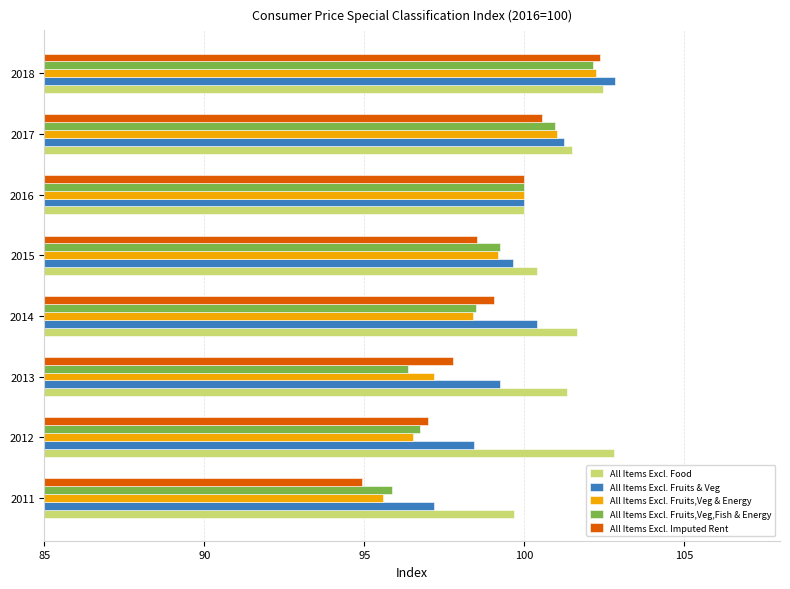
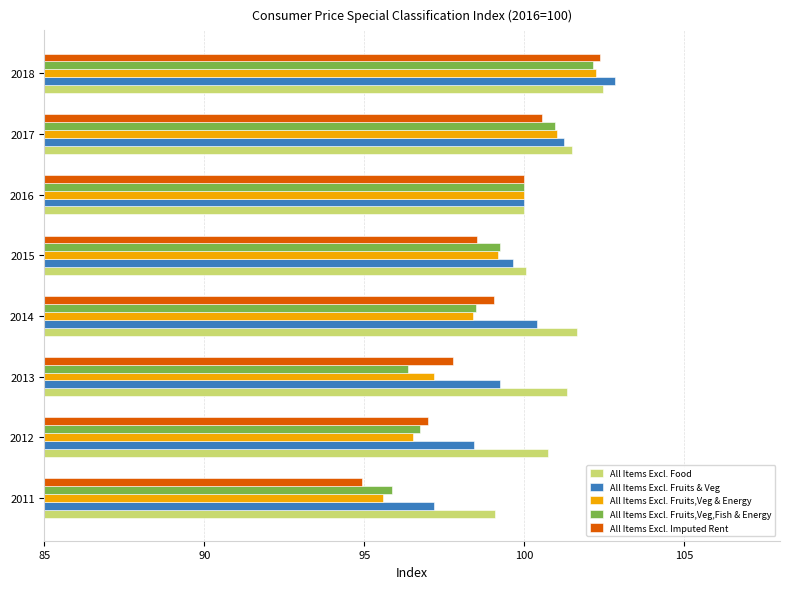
  {
    "All Items Excl. Food": {
      "2018": 102.5,
      "2017": 101.5,
      "2016": 100.0,
-     "2015": 100.4,
+     "2015": 100.1,
      "2014": 101.7,
      "2013": 101.3,
-     "2012": 102.8,
-     "2011": 99.7
+     "2012": 100.7,
+     "2011": 99.1
    },
    "All Items Excl. Fruits & Veg": {
      "2018": 102.8,
      "2017": 101.3,
      "2016": 100.0,
      "2015": 99.7,
      "2014": 100.4,
      "2013": 99.3,
      "2012": 98.4,
      "2011": 97.2
    },
    "All Items Excl. Fruits,Veg & Energy": {
      "2018": 102.3,
      "2017": 101.0,
      "2016": 100.0,
      "2015": 99.2,
      "2014": 98.4,
      "2013": 97.2,
      "2012": 96.5,
      "2011": 95.6
    },
    "All Items Excl. Fruits,Veg,Fish & Energy": {
      "2018": 102.2,
      "2017": 101.0,
      "2016": 100.0,
      "2015": 99.3,
      "2014": 98.5,
      "2013": 96.4,
      "2012": 96.8,
      "2011": 95.9
    },
    "All Items Excl. Imputed Rent": {
      "2018": 102.4,
      "2017": 100.6,
      "2016": 100.0,
      "2015": 98.5,
      "2014": 99.1,
      "2013": 97.8,
      "2012": 97.0,
      "2011": 94.9
    }
  }
